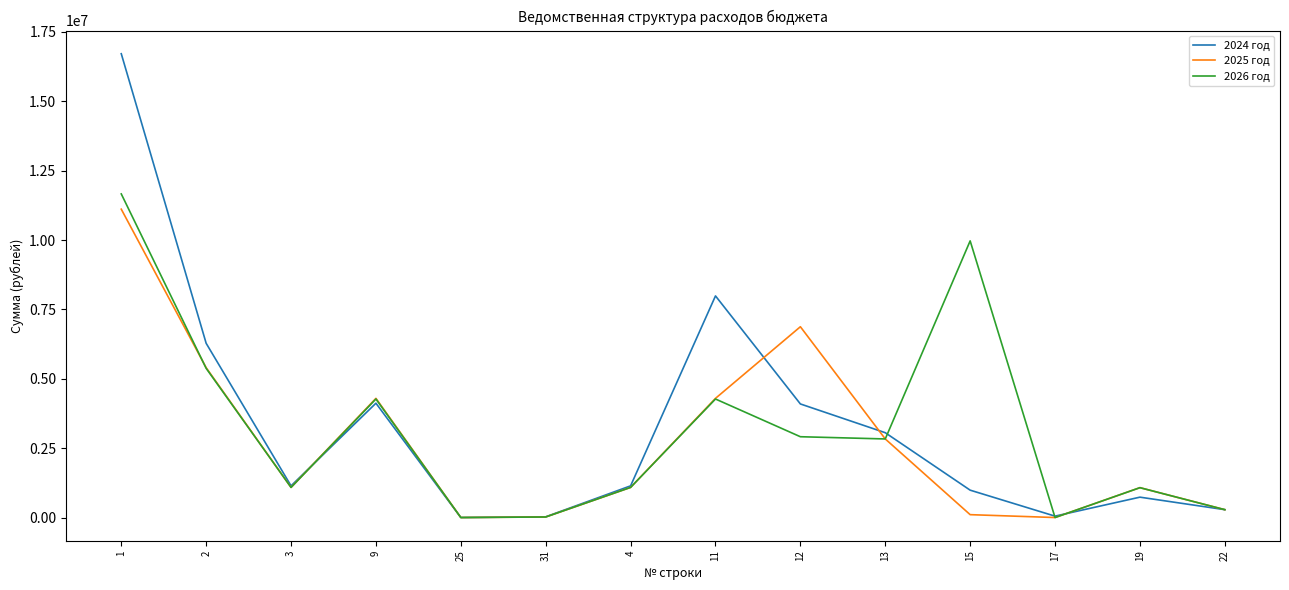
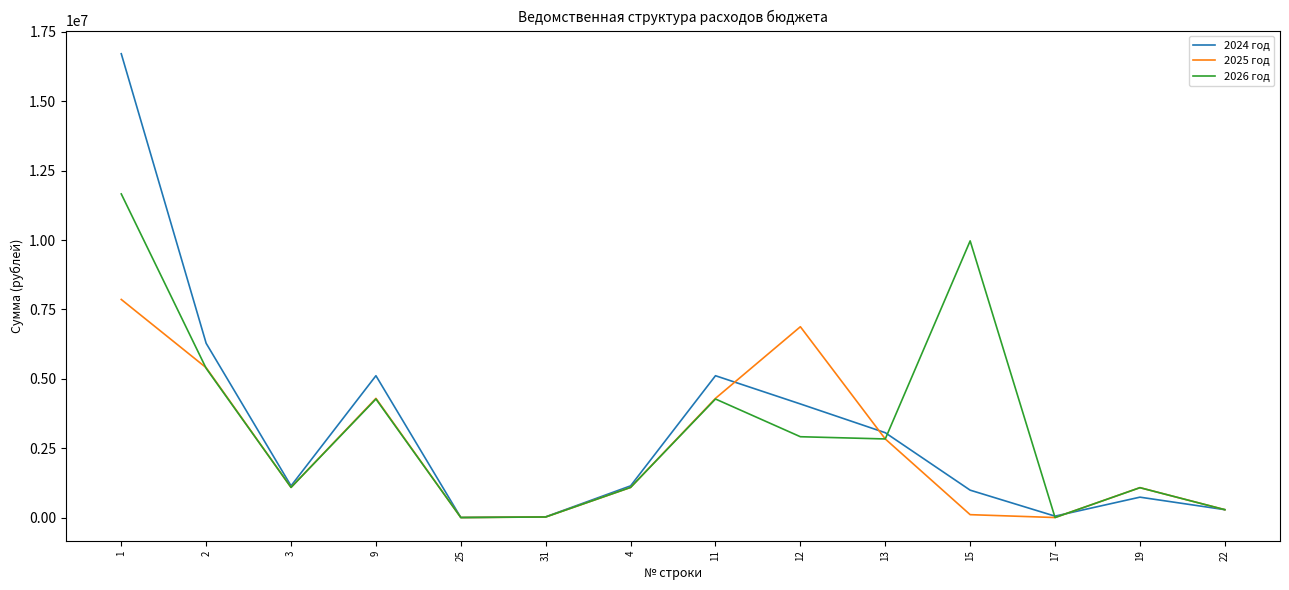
  {
    "2024 год": {
      "1": 16700000,
      "2": 6300000,
-     "9": 4100000,
-     "11": 8000000,
+     "9": 5100000,
+     "11": 5100000,
      "12": 4100000,
      "13": 3100000,
      "15": 1000000,
      "19": 700000
    },
    "2025 год": {
-     "1": 11100000,
+     "1": 7900000,
      "12": 6900000,
      "15": 100000
    },
    "2026 год": {
      "1": 11700000,
      "12": 2900000,
      "15": 10000000
    }
  }
